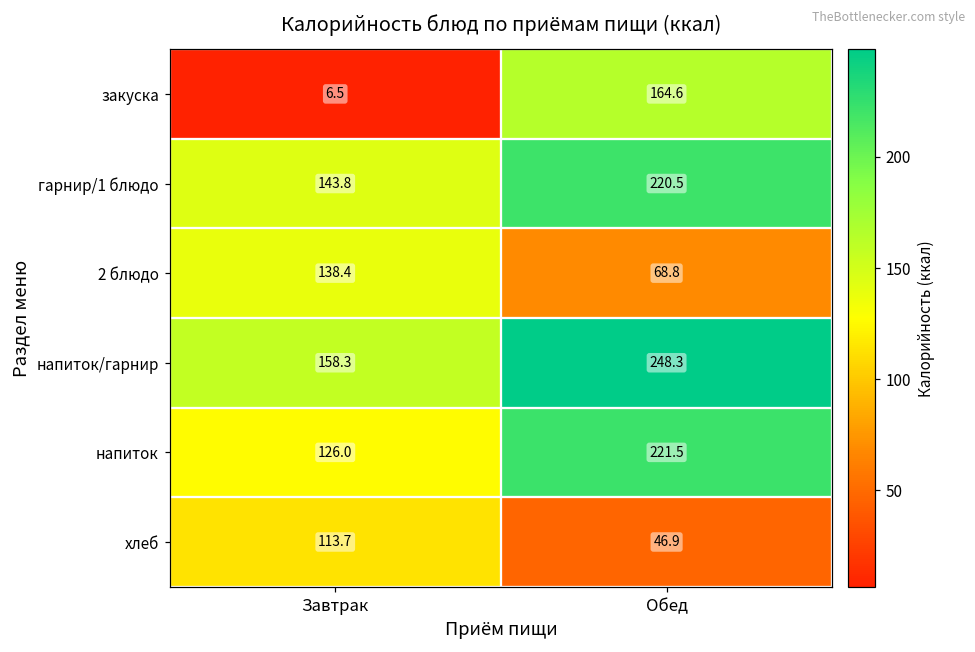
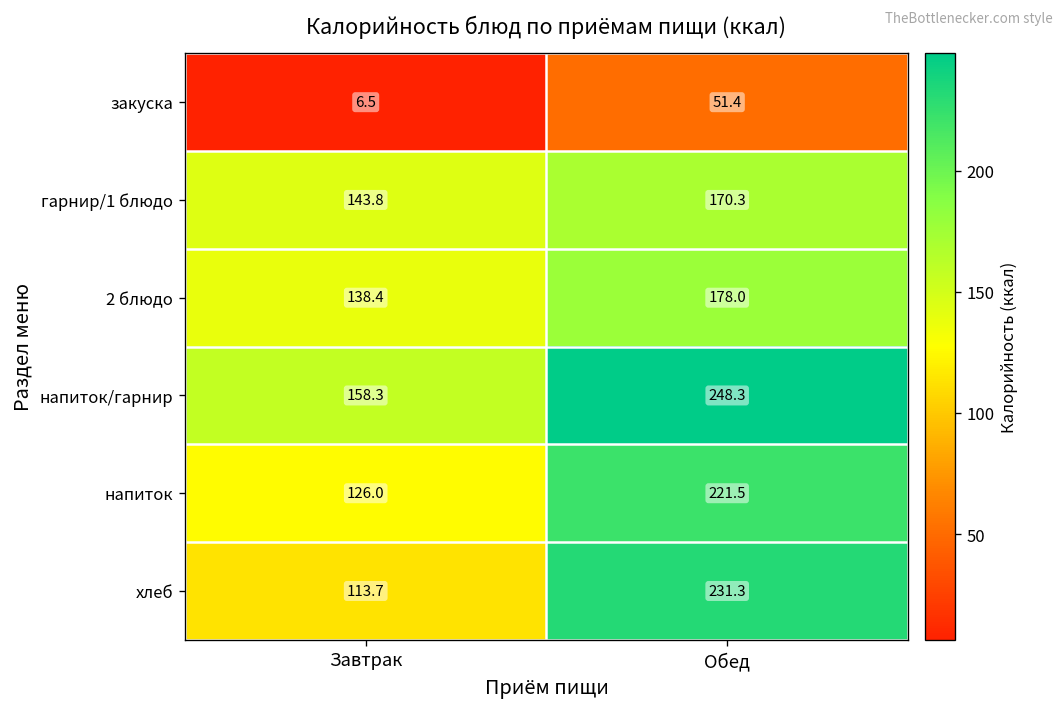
  {
    "закуска": {
-     "Обед": 164.6
+     "Обед": 51.4
    },
    "гарнир/1 блюдо": {
-     "Обед": 220.5
+     "Обед": 170.3
    },
    "2 блюдо": {
-     "Обед": 68.8
+     "Обед": 178.0
    },
    "хлеб": {
-     "Обед": 46.9
+     "Обед": 231.3
    }
  }
